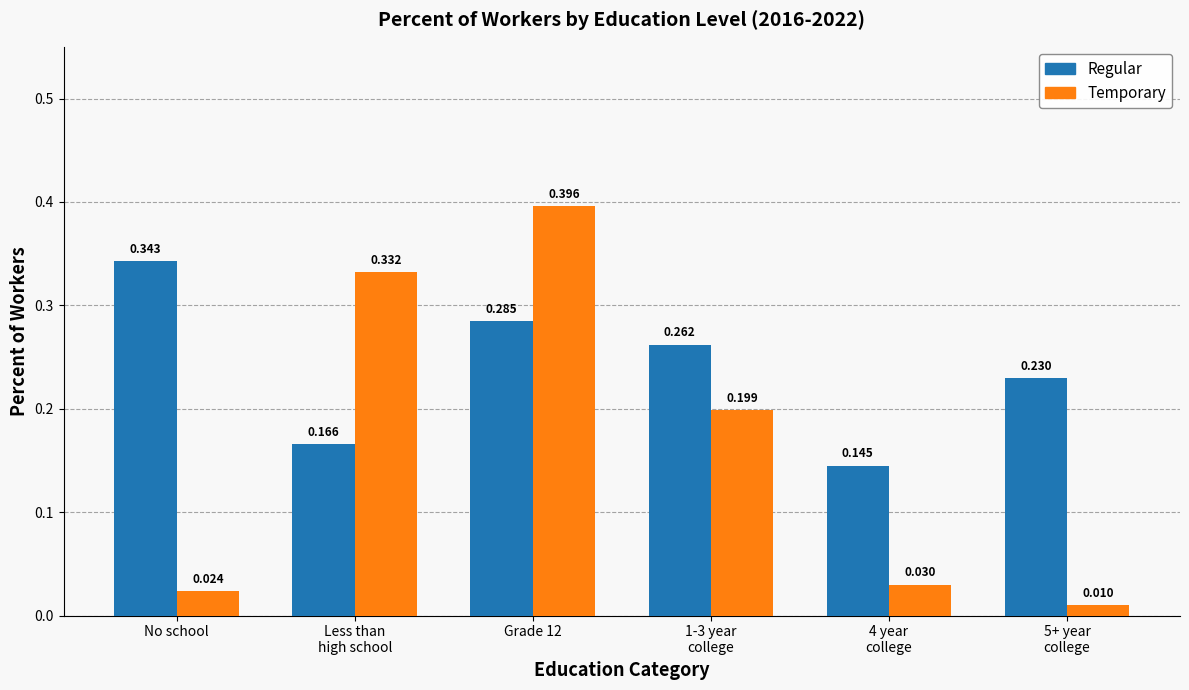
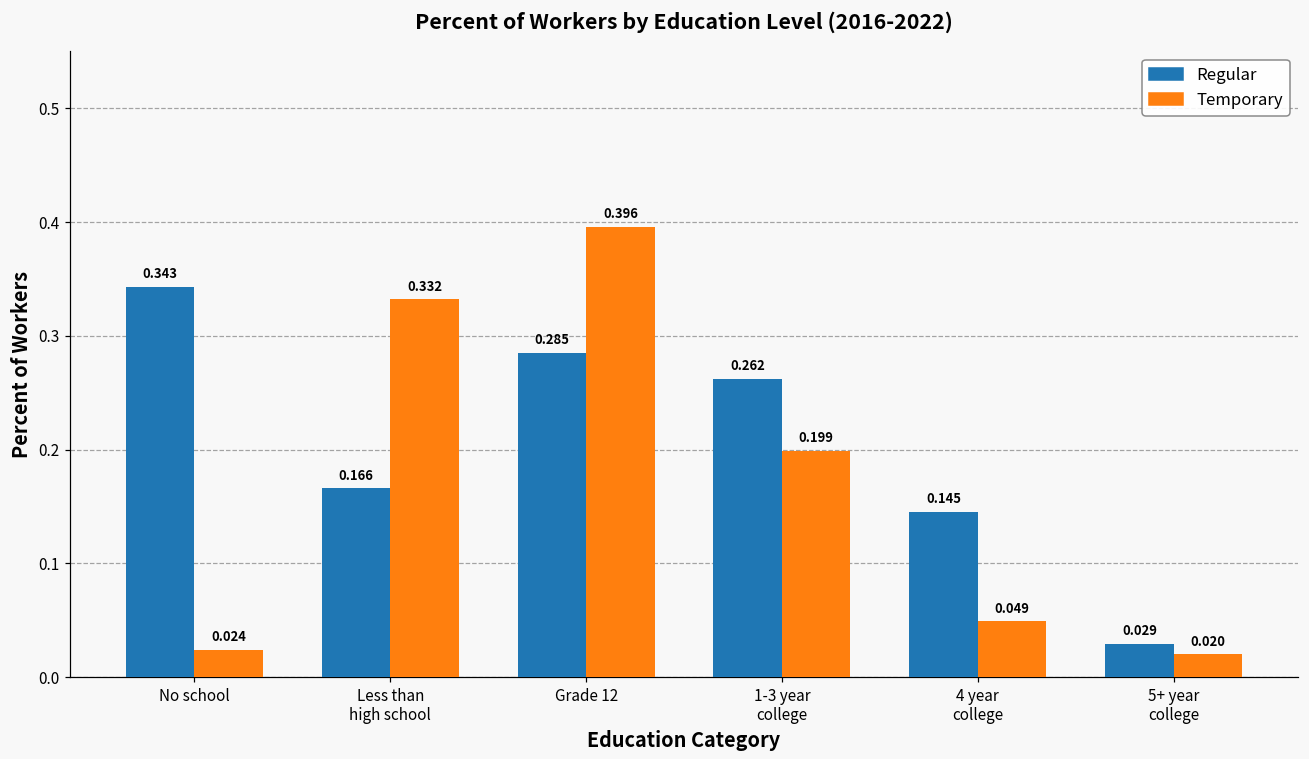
  {
    "Regular": {
      "No school": 0.343,
      "Less than high school": 0.166,
      "Grade 12": 0.285,
      "1-3 year college": 0.262,
      "4 year college": 0.145,
-     "5+ year college": 0.230
+     "5+ year college": 0.029
    },
    "Temporary": {
      "No school": 0.024,
      "Less than high school": 0.332,
      "Grade 12": 0.396,
      "1-3 year college": 0.199,
-     "4 year college": 0.030,
-     "5+ year college": 0.010
+     "4 year college": 0.049,
+     "5+ year college": 0.020
    }
  }
